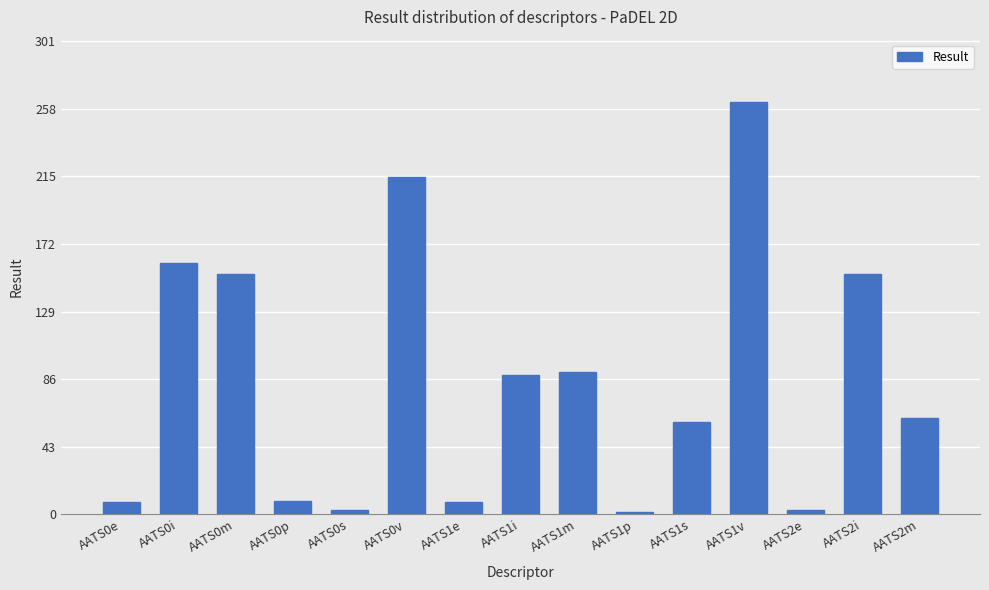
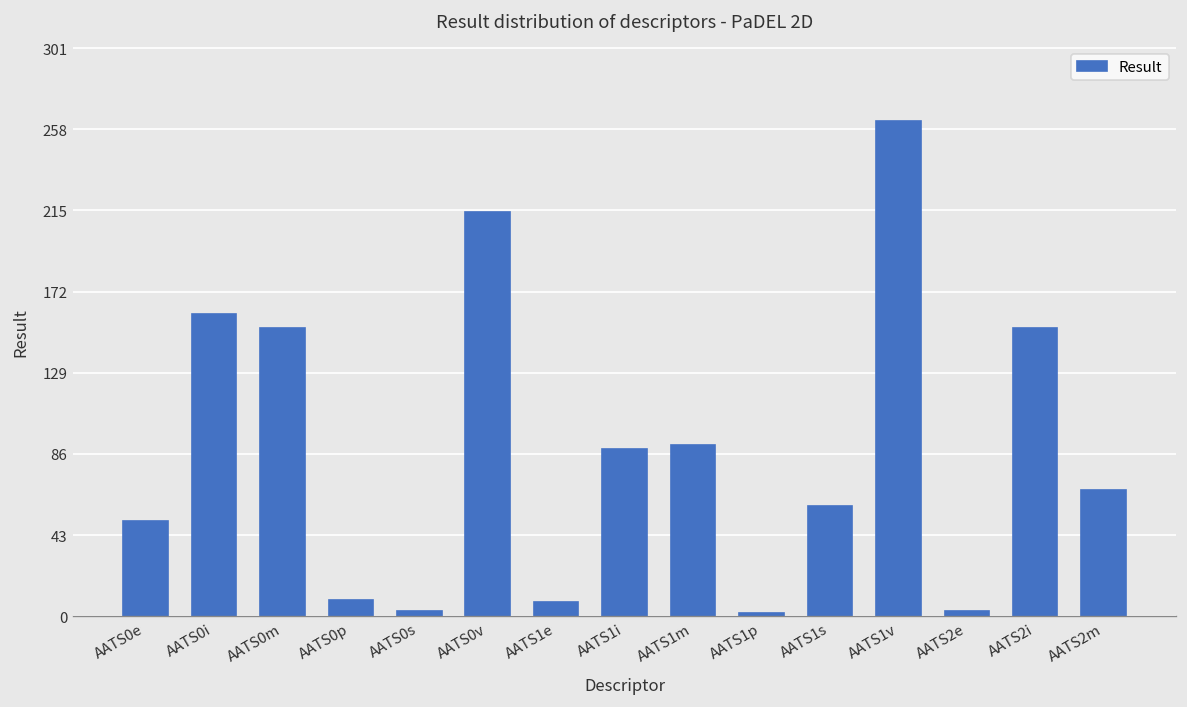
  {
-   "AATS0e": 8,
+   "AATS0e": 50,
    "AATS0i": 160,
    "AATS0m": 153,
    "AATS0p": 9,
    "AATS0s": 3,
    "AATS0v": 214,
    "AATS1e": 8,
    "AATS1i": 88,
    "AATS1m": 91,
    "AATS1p": 2,
    "AATS1s": 59,
    "AATS1v": 262,
    "AATS2e": 3,
    "AATS2i": 153,
-   "AATS2m": 61
+   "AATS2m": 67
  }
